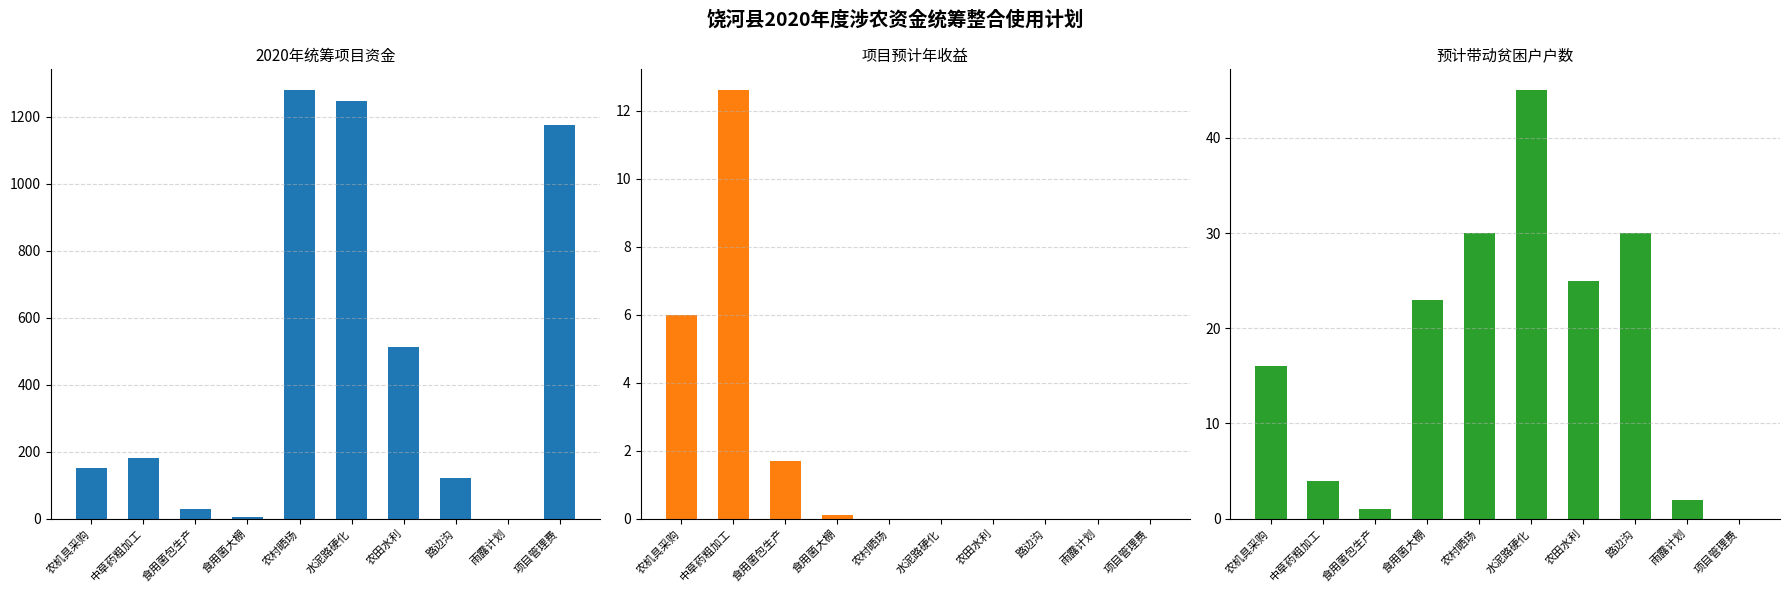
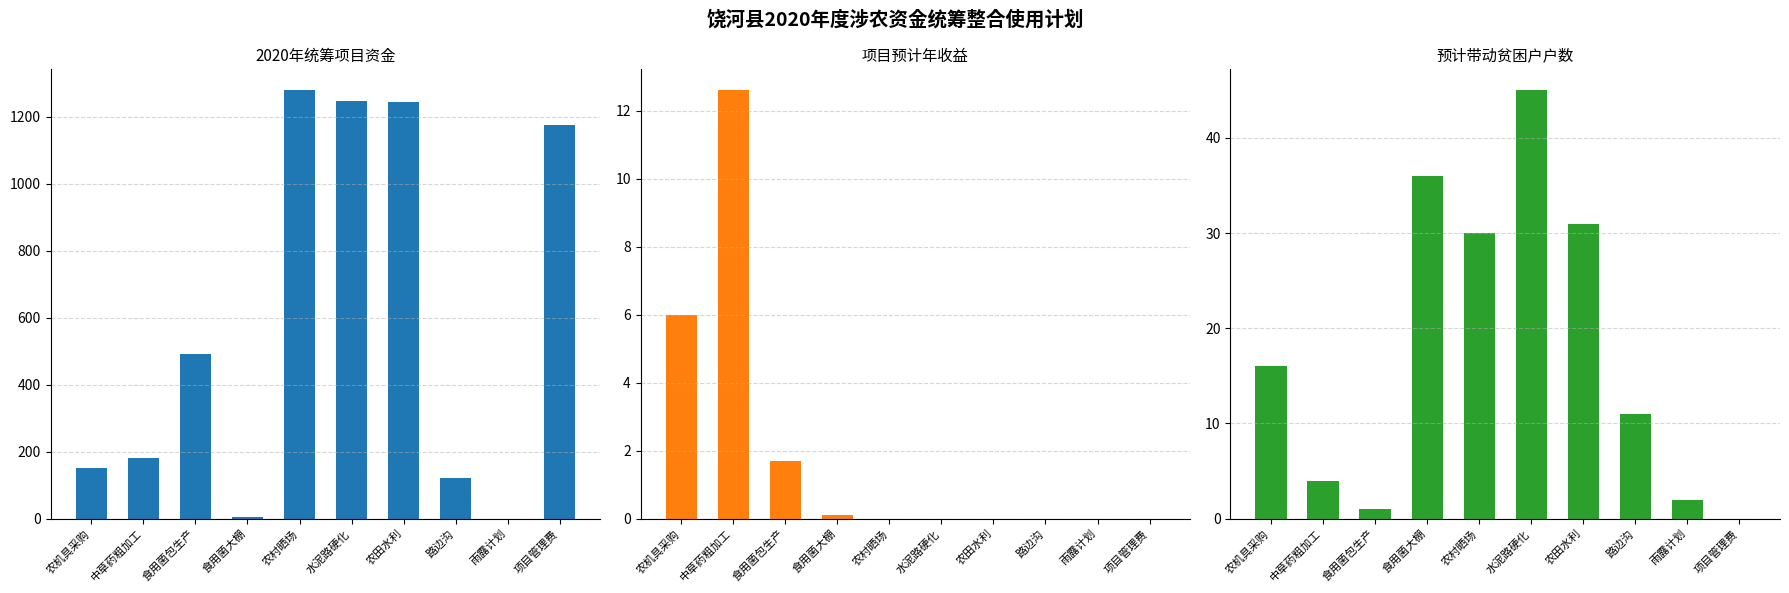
  {
    "2020年统筹项目资金": {
      "农机具采购": 150,
      "中草药粗加工": 180,
-     "食用菌包生产": 30,
+     "食用菌包生产": 490,
      "农村晒场": 1280,
      "水泥路硬化": 1250,
-     "农田水利": 510,
+     "农田水利": 1240,
      "路边沟": 120,
      "项目管理费": 1180
    },
    "项目预计年收益": {
      "农机具采购": 6.0,
      "中草药粗加工": 12.6,
      "食用菌包生产": 1.7,
      "食用菌大棚": 0.1,
      "农村晒场": 0.0,
      "水泥路硬化": 0.0,
      "农田水利": 0.0,
      "路边沟": 0.0,
      "雨露计划": 0.0,
      "项目管理费": 0.0
    },
    "预计带动贫困户户数": {
      "农机具采购": 16,
      "中草药粗加工": 4,
      "食用菌包生产": 1,
-     "食用菌大棚": 23,
+     "食用菌大棚": 36,
      "农村晒场": 30,
      "水泥路硬化": 45,
-     "农田水利": 25,
-     "路边沟": 30,
+     "农田水利": 31,
+     "路边沟": 11,
      "雨露计划": 2,
      "项目管理费": 0
    }
  }
